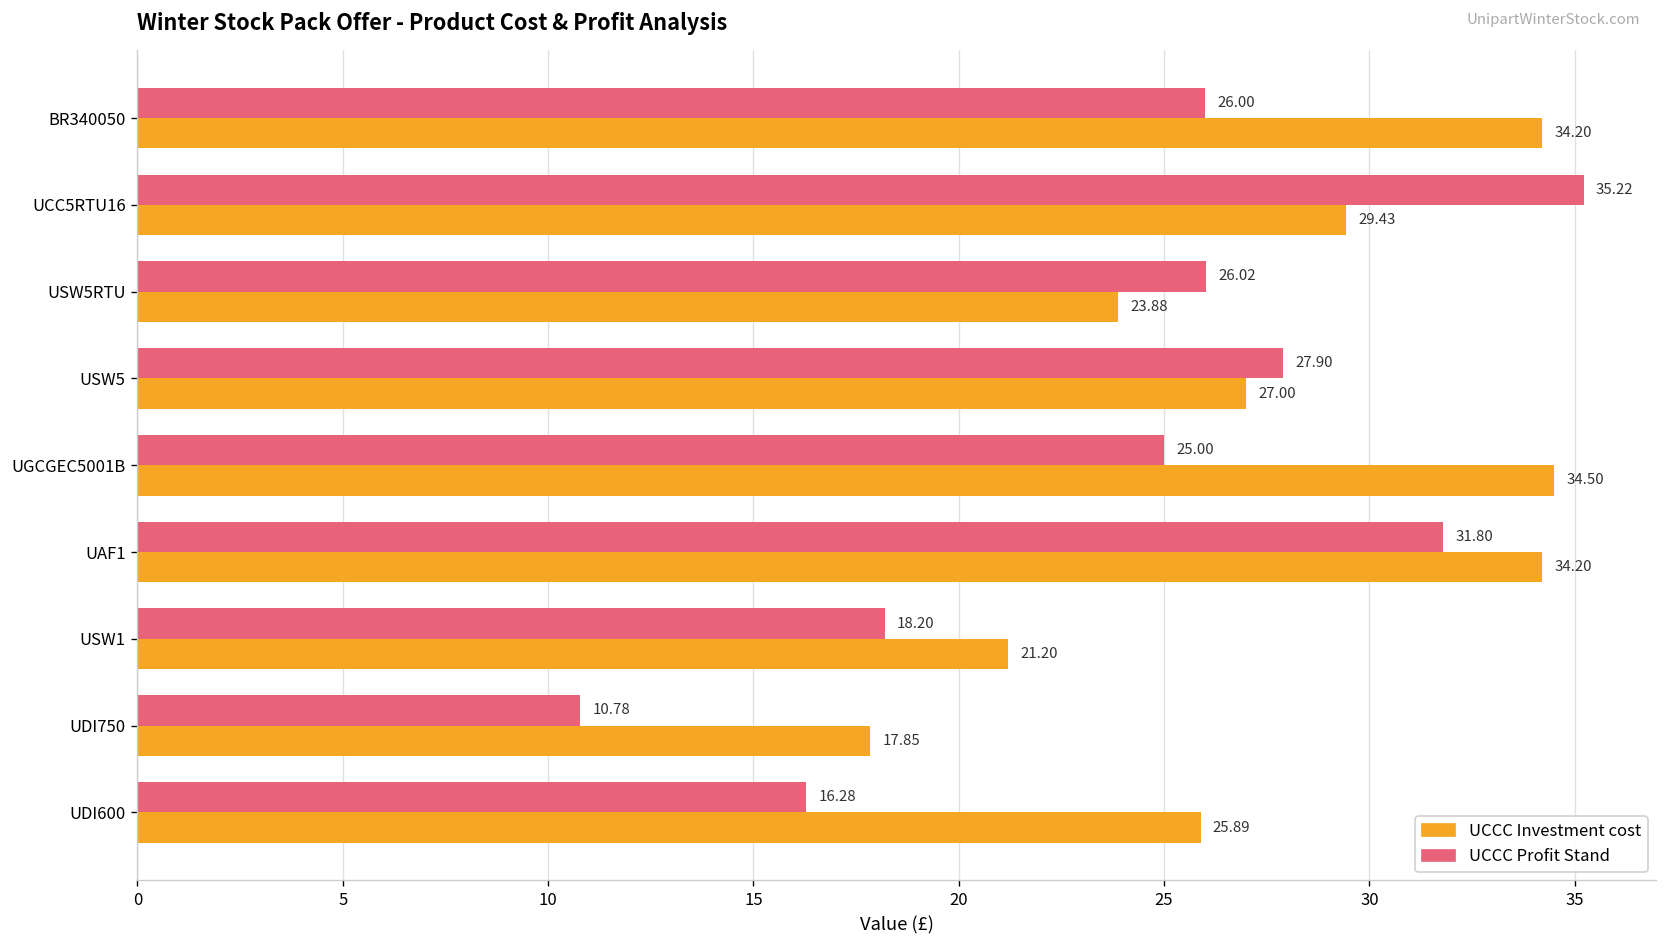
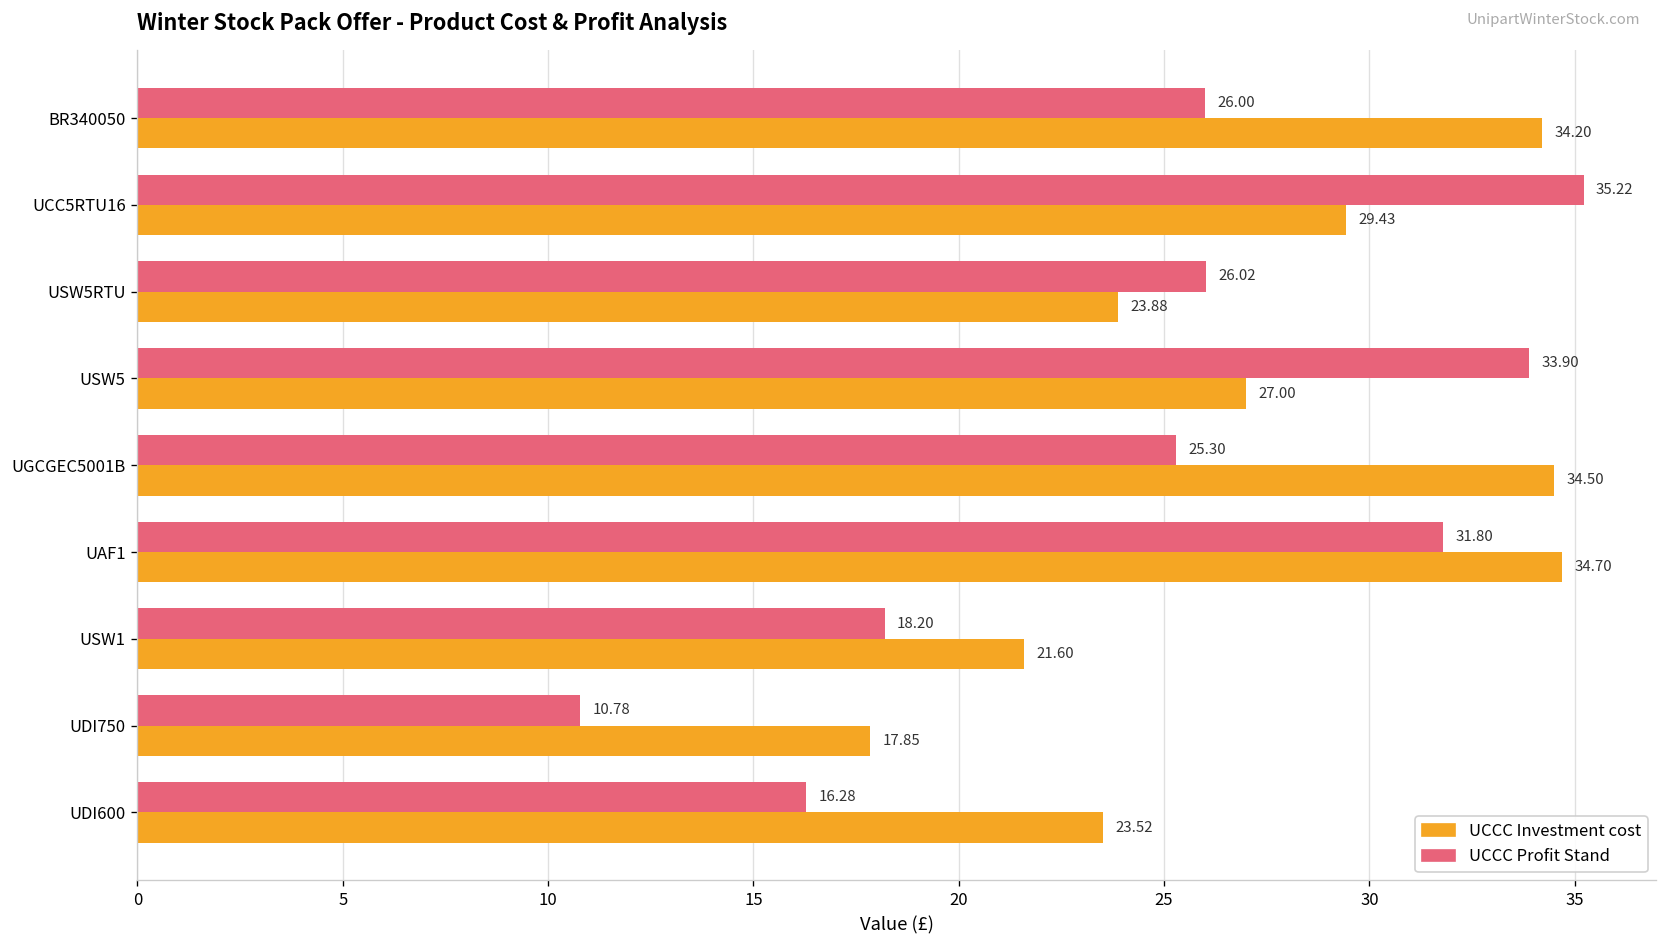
  {
    "UCCC Investment cost": {
      "BR340050": 34.20,
      "UCC5RTU16": 29.43,
      "USW5RTU": 23.88,
      "USW5": 27.00,
      "UGCGEC5001B": 34.50,
-     "UAF1": 34.20,
-     "USW1": 21.20,
+     "UAF1": 34.70,
+     "USW1": 21.60,
      "UDI750": 17.85,
-     "UDI600": 25.89
+     "UDI600": 23.52
    },
    "UCCC Profit Stand": {
      "BR340050": 26.00,
      "UCC5RTU16": 35.22,
      "USW5RTU": 26.02,
-     "USW5": 27.90,
-     "UGCGEC5001B": 25.00,
+     "USW5": 33.90,
+     "UGCGEC5001B": 25.30,
      "UAF1": 31.80,
      "USW1": 18.20,
      "UDI750": 10.78,
      "UDI600": 16.28
    }
  }
